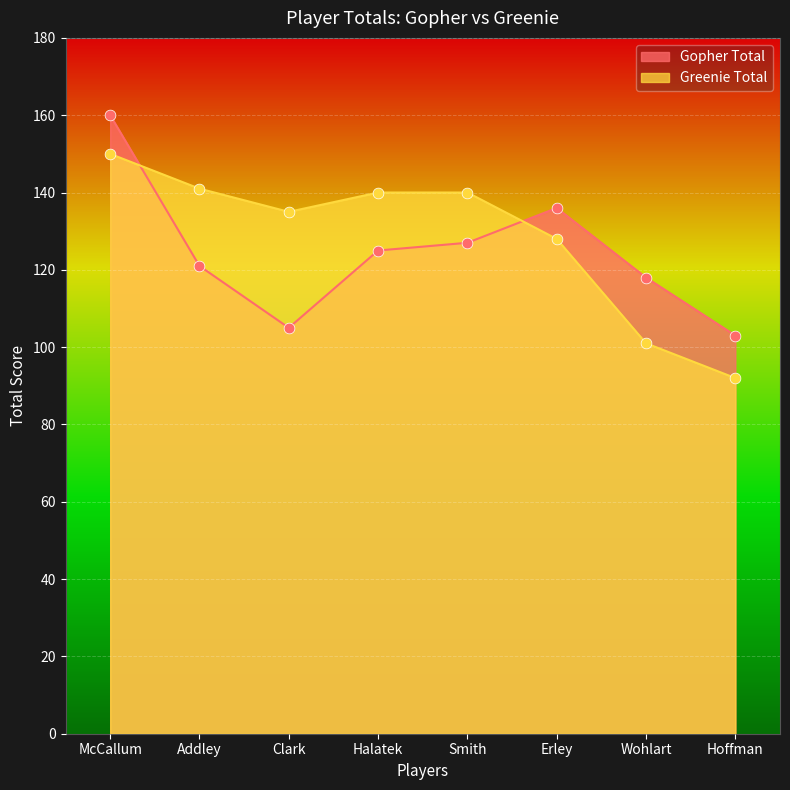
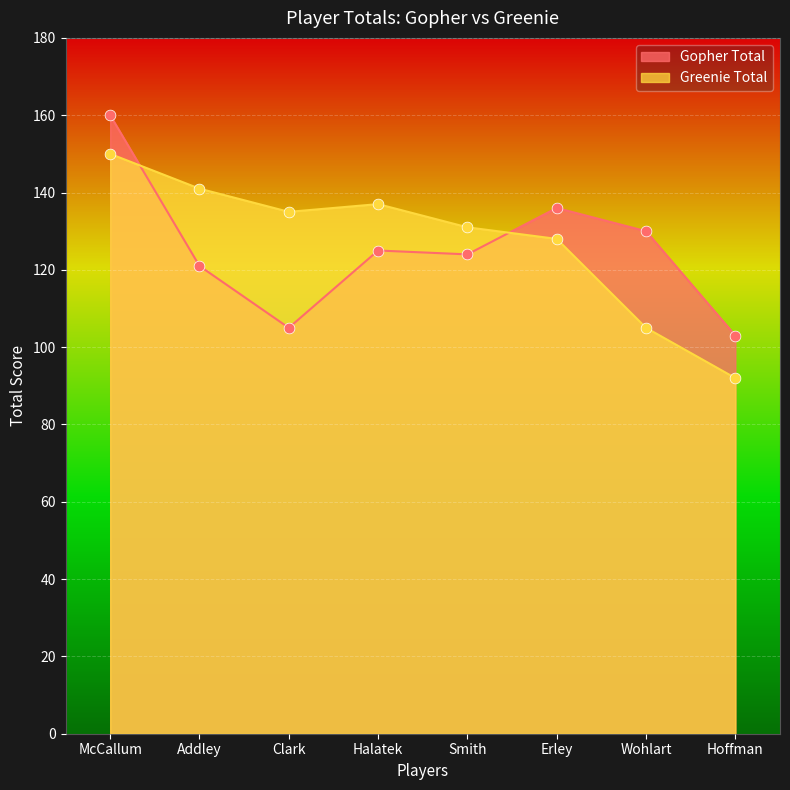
  {
    "Gopher Total": {
      "McCallum": 160,
      "Addley": 121,
      "Clark": 105,
      "Halatek": 125,
-     "Smith": 127,
+     "Smith": 124,
      "Erley": 136,
-     "Wohlart": 118,
+     "Wohlart": 130,
      "Hoffman": 103
    },
    "Greenie Total": {
      "McCallum": 150,
      "Addley": 141,
      "Clark": 135,
-     "Halatek": 140,
-     "Smith": 140,
+     "Halatek": 137,
+     "Smith": 131,
      "Erley": 128,
-     "Wohlart": 101,
+     "Wohlart": 105,
      "Hoffman": 92
    }
  }
